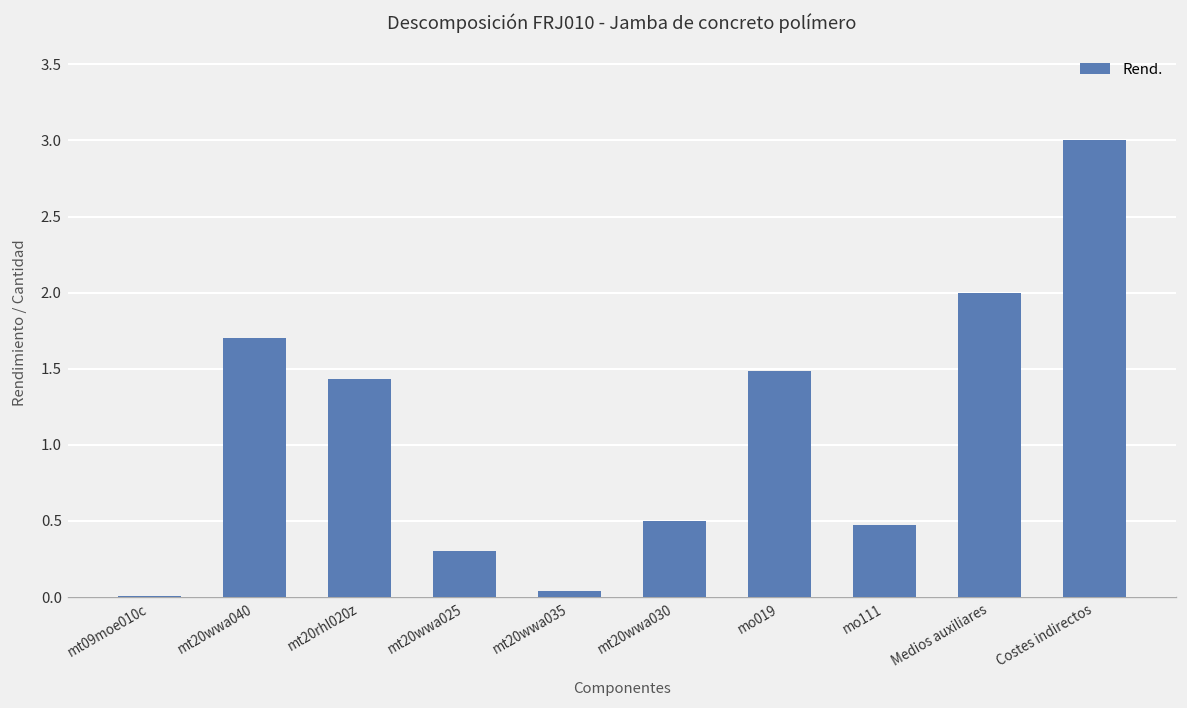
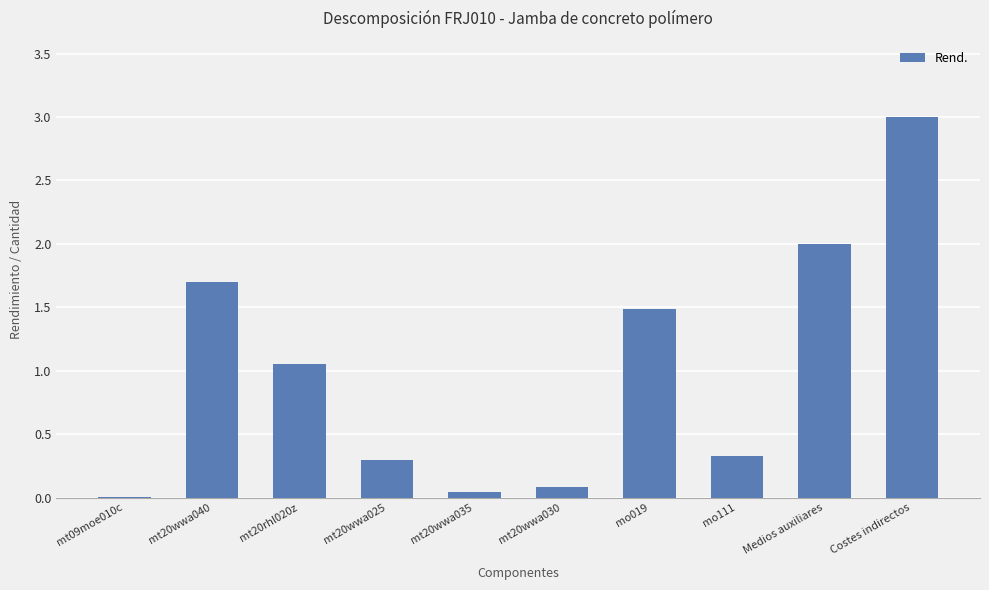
  {
    "mt20wwa040": 1.70,
-   "mt20rhl020z": 1.43,
+   "mt20rhl020z": 1.05,
    "mt20wwa025": 0.30,
    "mt20wwa035": 0.04,
-   "mt20wwa030": 0.50,
+   "mt20wwa030": 0.08,
    "mo019": 1.48,
-   "mo111": 0.47,
+   "mo111": 0.33,
    "Medios auxiliares": 2.00,
    "Costes indirectos": 3.00
  }
